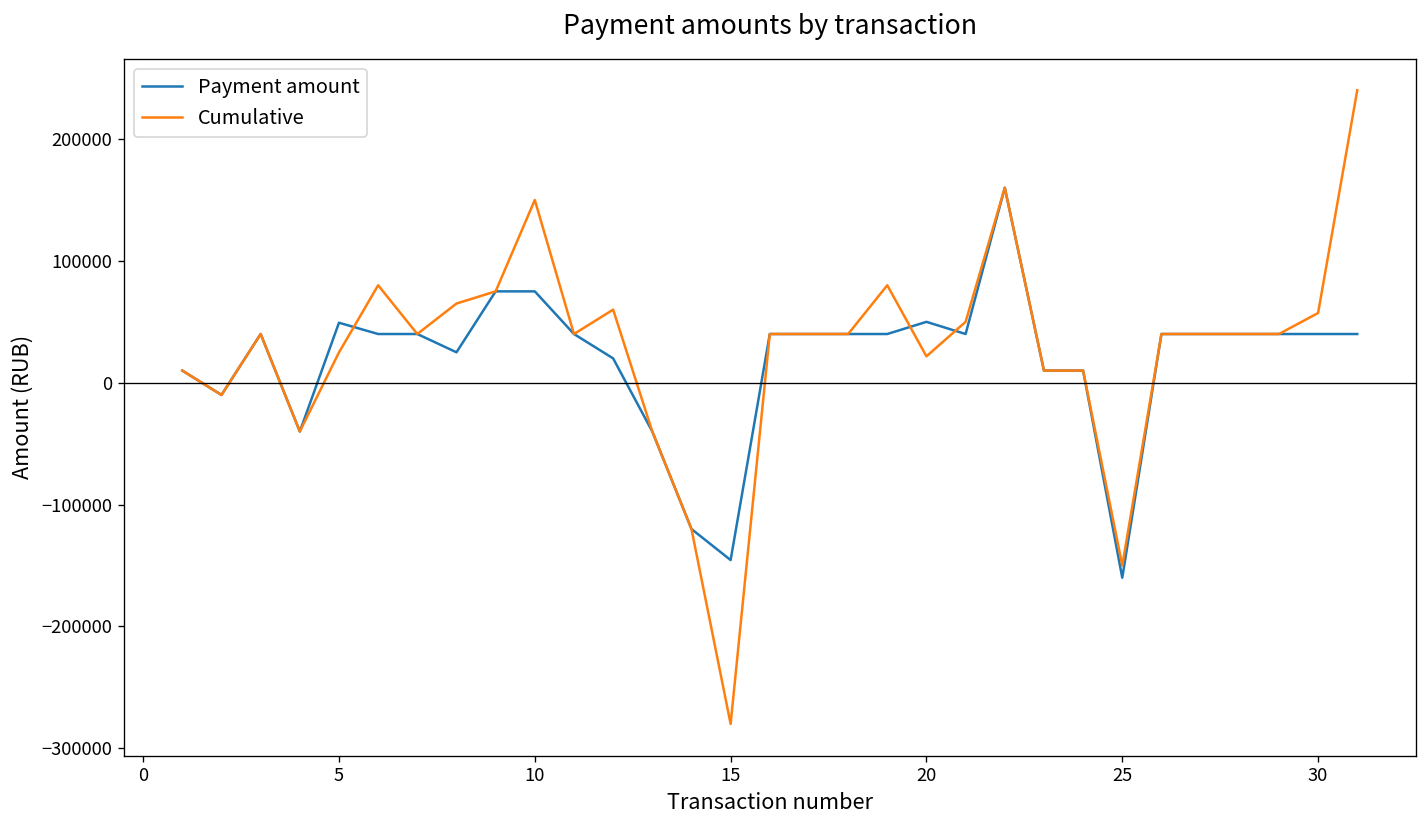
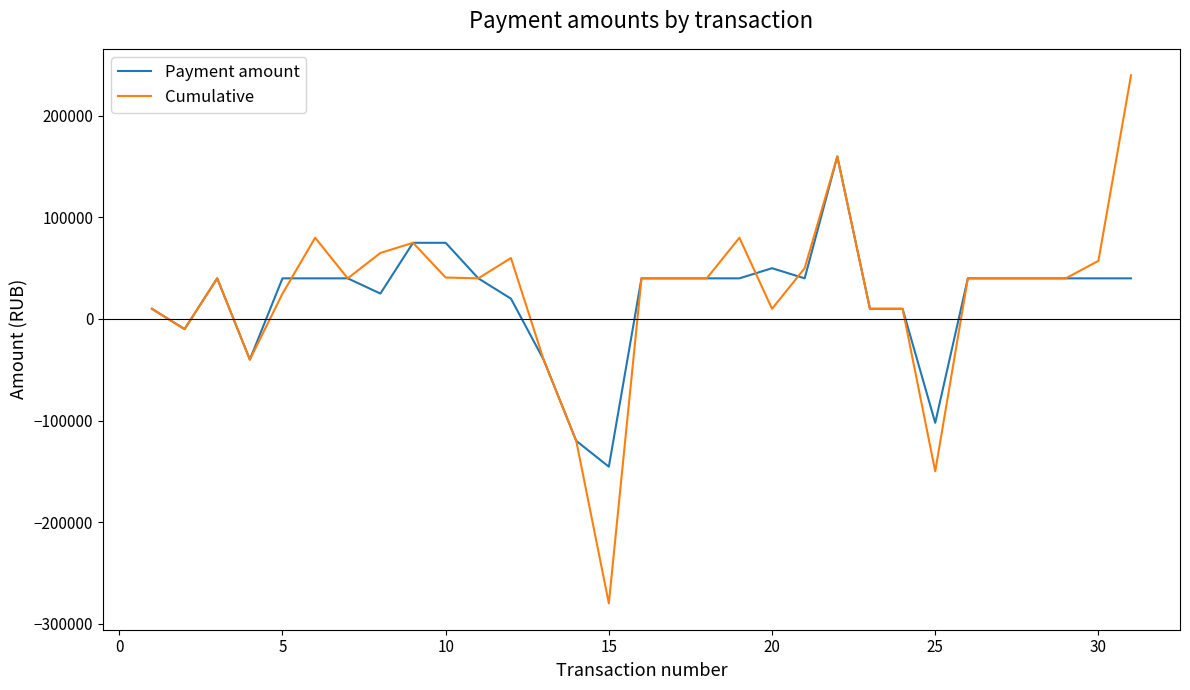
  {
    "Payment amount": {
-     "5": 49000,
+     "5": 40000,
      "10": 75000,
      "15": -145000,
      "20": 50000,
-     "25": -160000,
+     "25": -102000,
      "30": 40000
    },
    "Cumulative": {
      "5": 25000,
-     "10": 150000,
+     "10": 41000,
      "15": -280000,
-     "20": 22000,
+     "20": 10000,
      "25": -150000,
      "30": 57000
    }
  }
